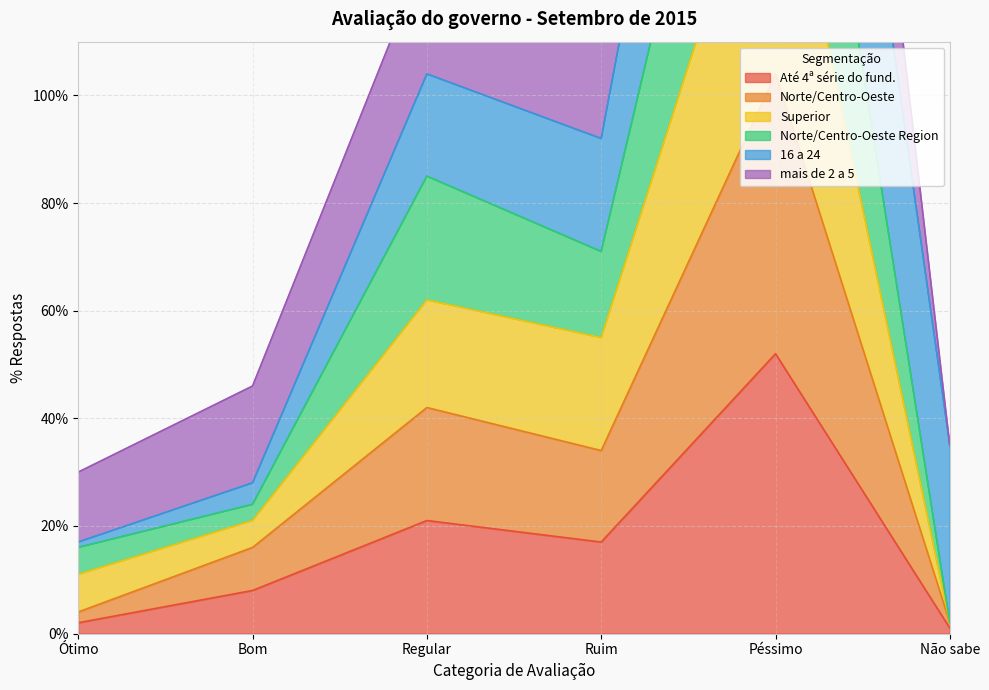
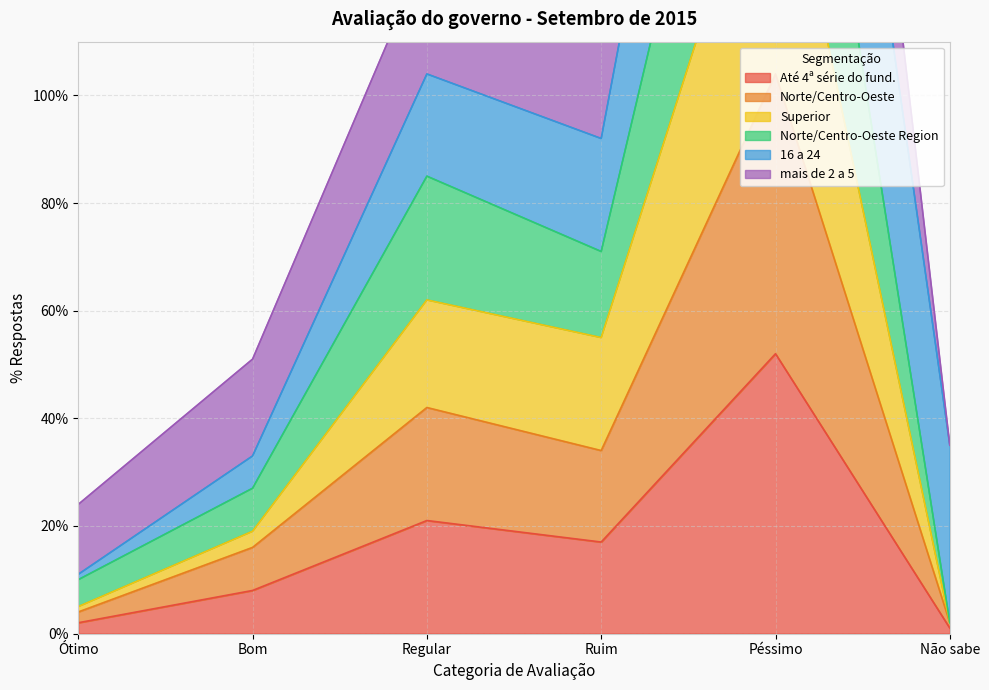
  {
    "Superior": {
-     "Ótimo": "7%",
-     "Bom": "5%",
+     "Ótimo": "1%",
+     "Bom": "3%",
      "Regular": "20%",
      "Ruim": "21%"
    },
    "Norte/Centro-Oeste Region": {
      "Ótimo": "5%",
-     "Bom": "3%",
+     "Bom": "8%",
      "Regular": "23%",
      "Ruim": "16%"
    },
    "16 a 24": {
      "Ótimo": "1%",
-     "Bom": "4%",
+     "Bom": "6%",
      "Regular": "19%",
      "Ruim": "21%"
    },
    "mais de 2 a 5": {
      "Ótimo": "13%",
      "Bom": "18%",
      "Ruim": "18%"
    }
  }
